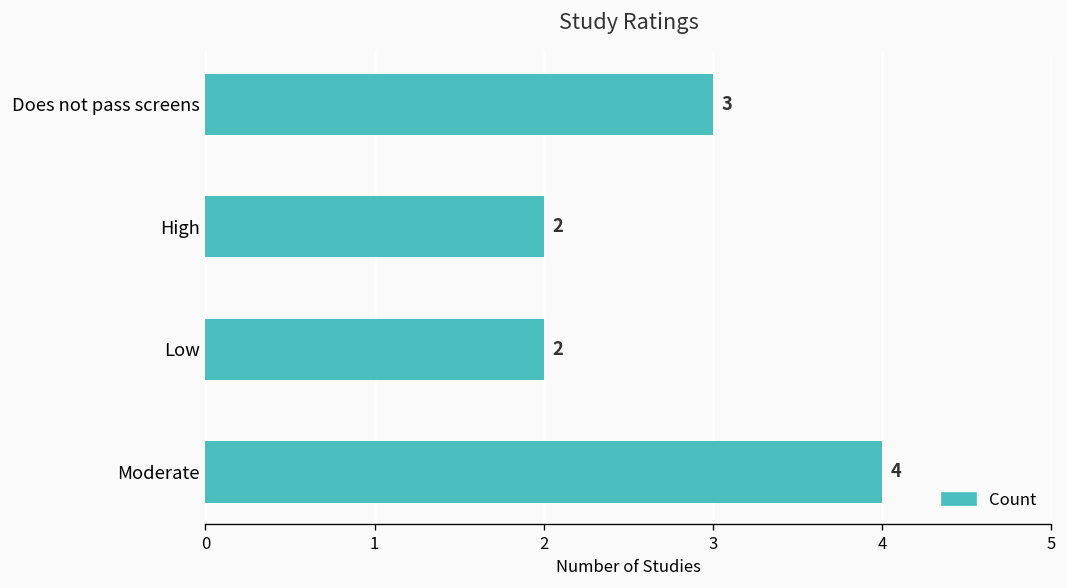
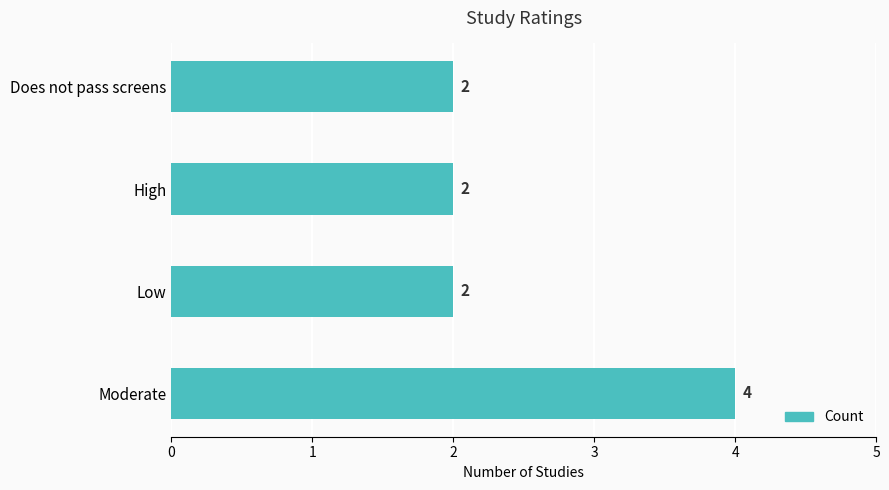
  {
-   "Does not pass screens": 3,
+   "Does not pass screens": 2,
    "High": 2,
    "Low": 2,
    "Moderate": 4
  }
